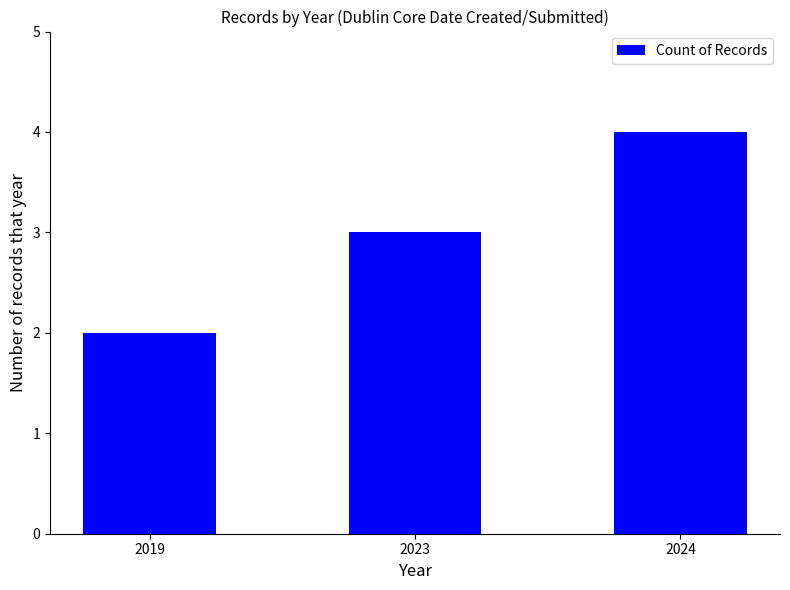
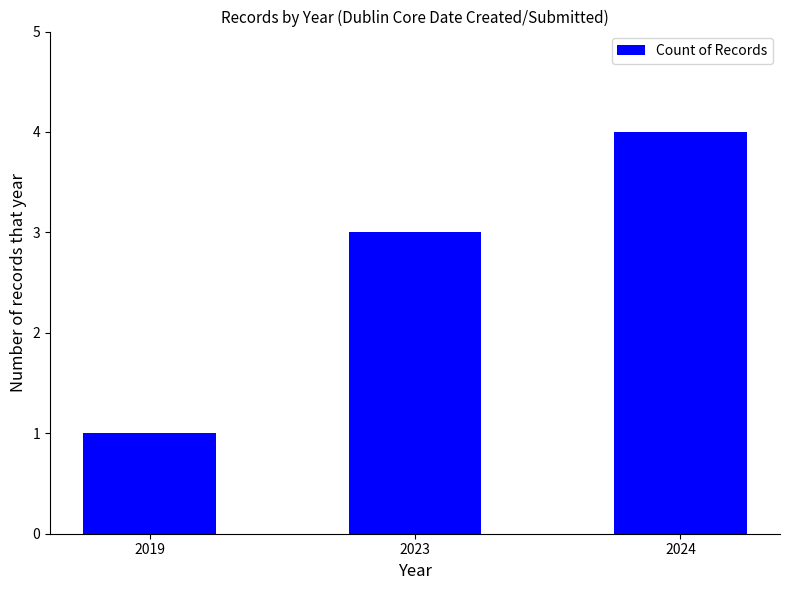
  {
-   "2019": 2,
+   "2019": 1,
    "2023": 3,
    "2024": 4
  }
